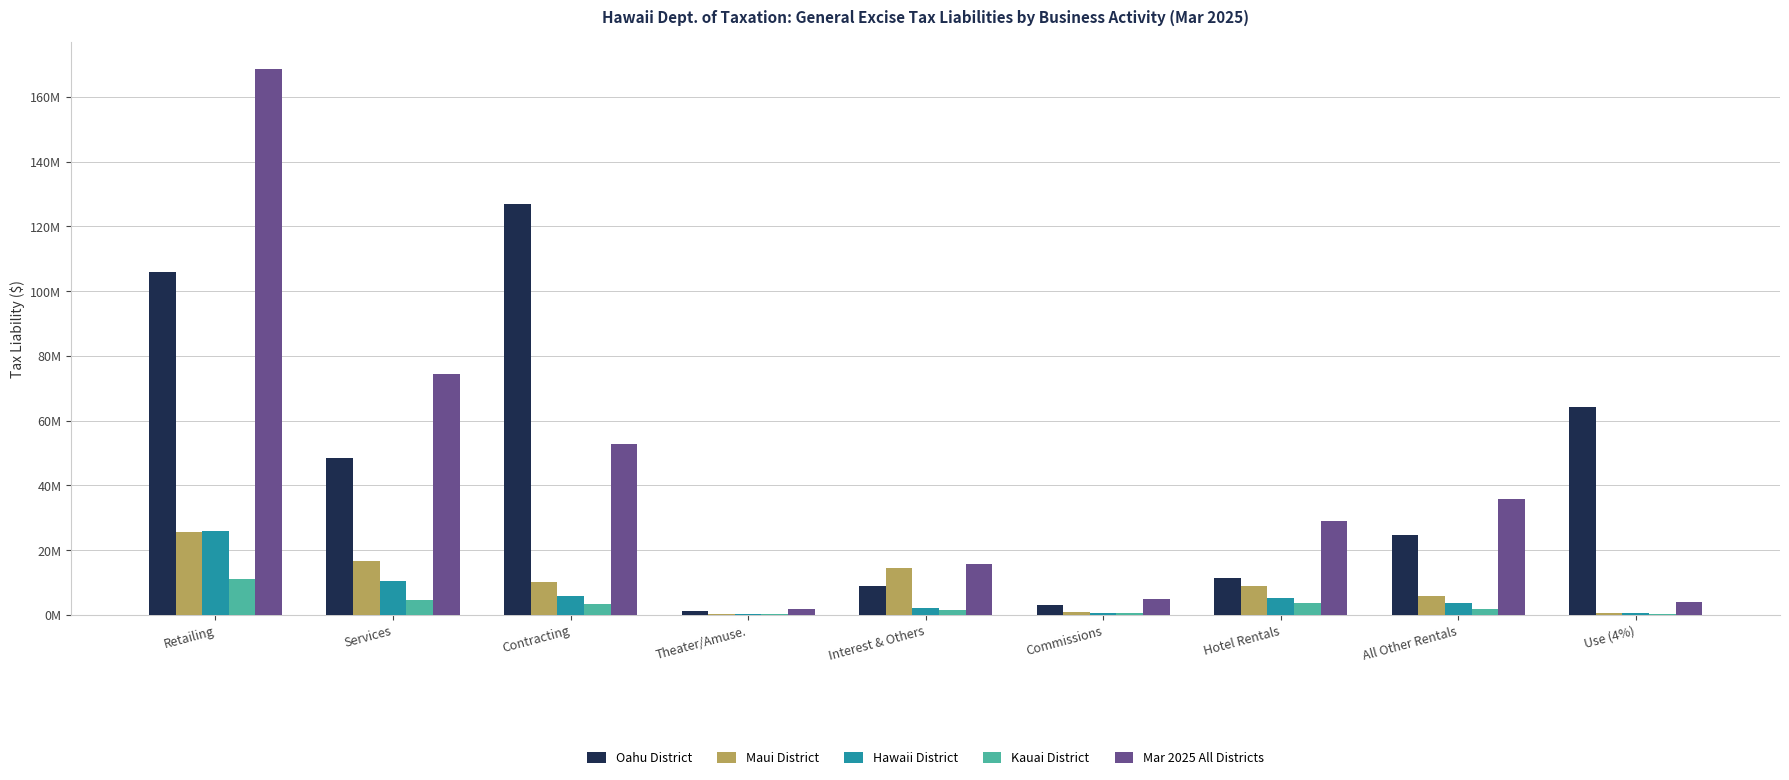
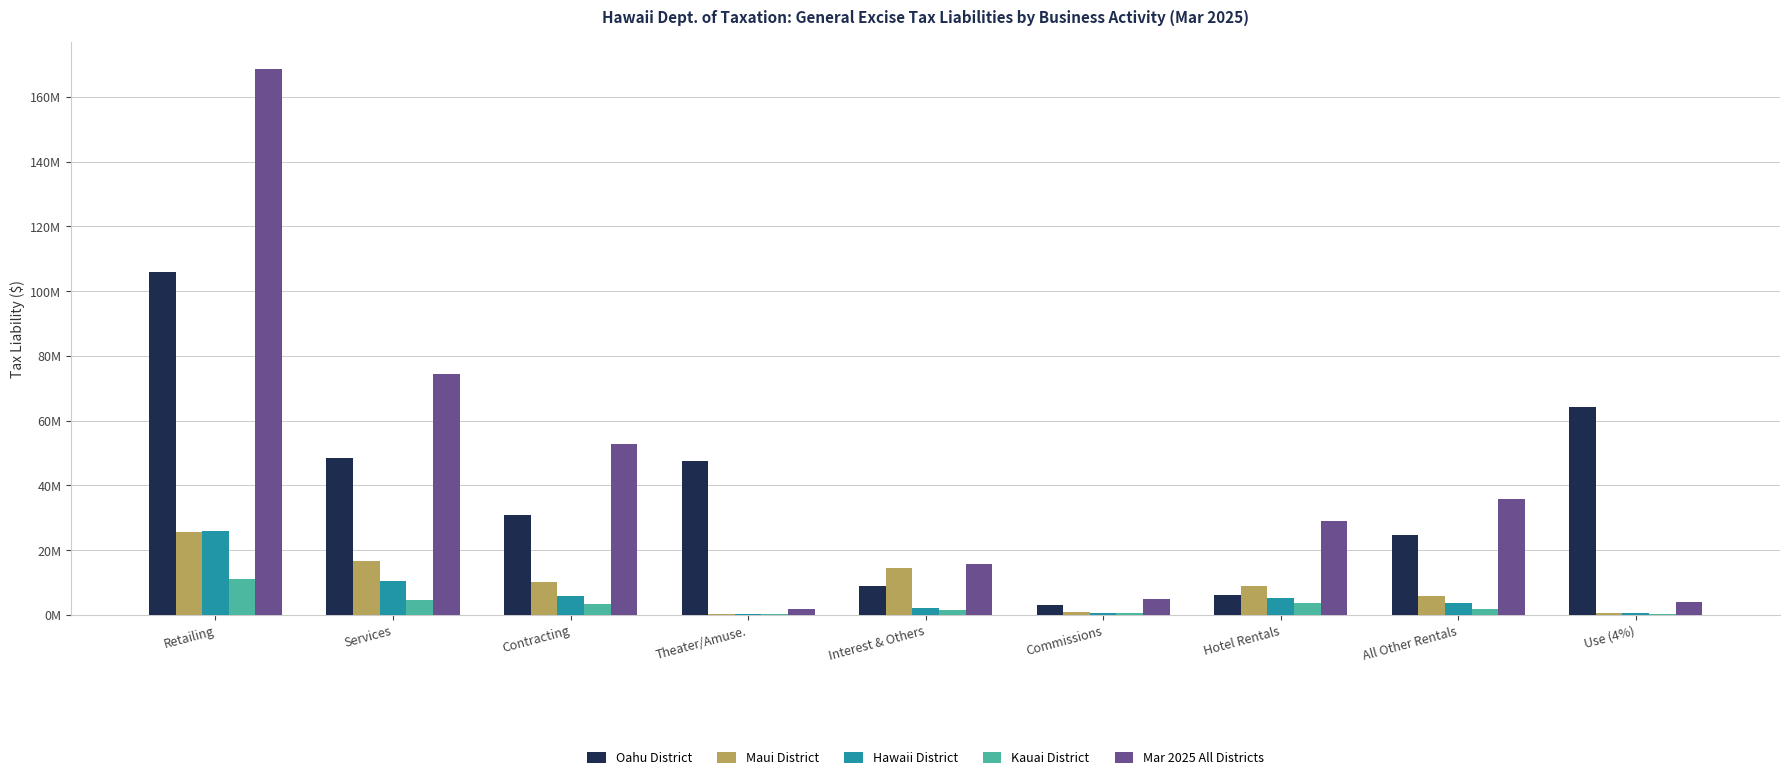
  {
    "Oahu District": {
      "Retailing": 106000000,
      "Services": 48000000,
-     "Contracting": 127000000,
-     "Theater/Amuse.": 1000000,
+     "Contracting": 31000000,
+     "Theater/Amuse.": 48000000,
      "Interest & Others": 9000000,
      "Commissions": 3000000,
-     "Hotel Rentals": 11000000,
+     "Hotel Rentals": 6000000,
      "All Other Rentals": 25000000,
      "Use (4%)": 64000000
    },
    "Maui District": {
      "Retailing": 26000000,
      "Services": 17000000,
      "Contracting": 10000000,
      "Interest & Others": 14000000,
      "Commissions": 1000000,
      "Hotel Rentals": 9000000,
      "All Other Rentals": 6000000
    },
    "Mar 2025 All Districts": {
      "Retailing": 169000000,
      "Services": 74000000,
      "Contracting": 53000000,
      "Theater/Amuse.": 2000000,
      "Interest & Others": 16000000,
      "Commissions": 5000000,
      "Hotel Rentals": 29000000,
      "All Other Rentals": 36000000,
      "Use (4%)": 4000000
    }
  }
